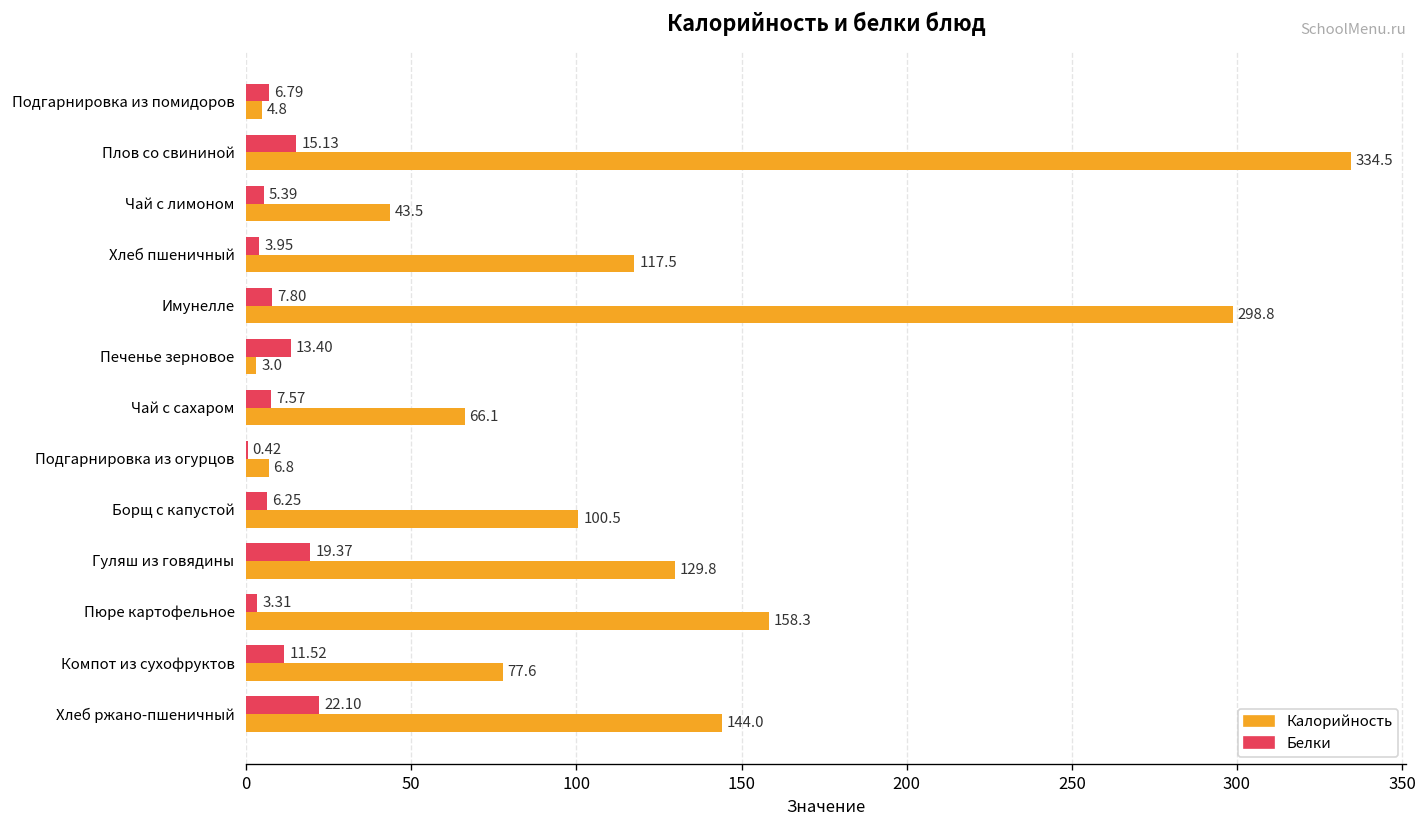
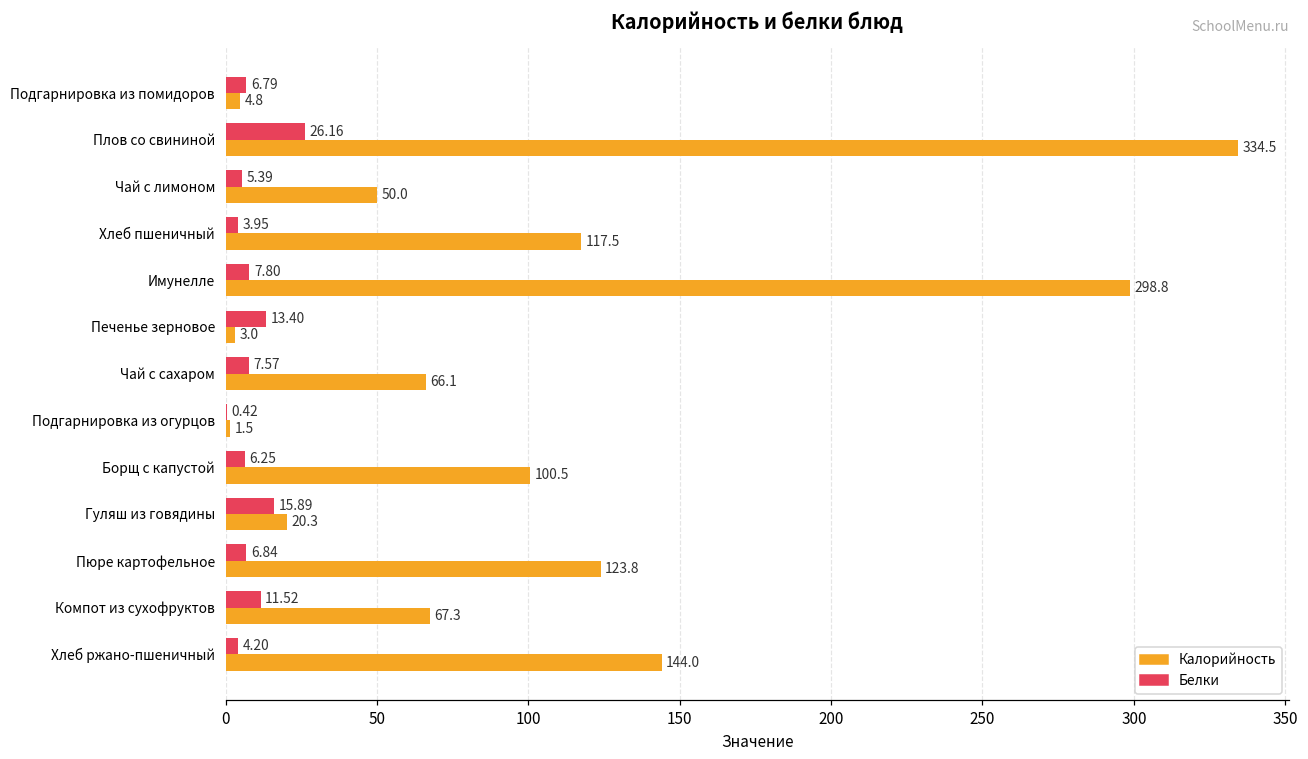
  {
    "Калорийность": {
      "Подгарнировка из помидоров": 4.8,
      "Плов со свининой": 334.5,
-     "Чай с лимоном": 43.5,
+     "Чай с лимоном": 50.0,
      "Хлеб пшеничный": 117.5,
      "Имунелле": 298.8,
      "Печенье зерновое": 3.0,
      "Чай с сахаром": 66.1,
-     "Подгарнировка из огурцов": 6.8,
+     "Подгарнировка из огурцов": 1.5,
      "Борщ с капустой": 100.5,
-     "Гуляш из говядины": 129.8,
-     "Пюре картофельное": 158.3,
-     "Компот из сухофруктов": 77.6,
+     "Гуляш из говядины": 20.3,
+     "Пюре картофельное": 123.8,
+     "Компот из сухофруктов": 67.3,
      "Хлеб ржано-пшеничный": 144.0
    },
    "Белки": {
      "Подгарнировка из помидоров": 6.79,
-     "Плов со свининой": 15.13,
+     "Плов со свининой": 26.16,
      "Чай с лимоном": 5.39,
      "Хлеб пшеничный": 3.95,
      "Имунелле": 7.80,
      "Печенье зерновое": 13.40,
      "Чай с сахаром": 7.57,
      "Подгарнировка из огурцов": 0.42,
      "Борщ с капустой": 6.25,
-     "Гуляш из говядины": 19.37,
-     "Пюре картофельное": 3.31,
+     "Гуляш из говядины": 15.89,
+     "Пюре картофельное": 6.84,
      "Компот из сухофруктов": 11.52,
-     "Хлеб ржано-пшеничный": 22.10
+     "Хлеб ржано-пшеничный": 4.20
    }
  }
